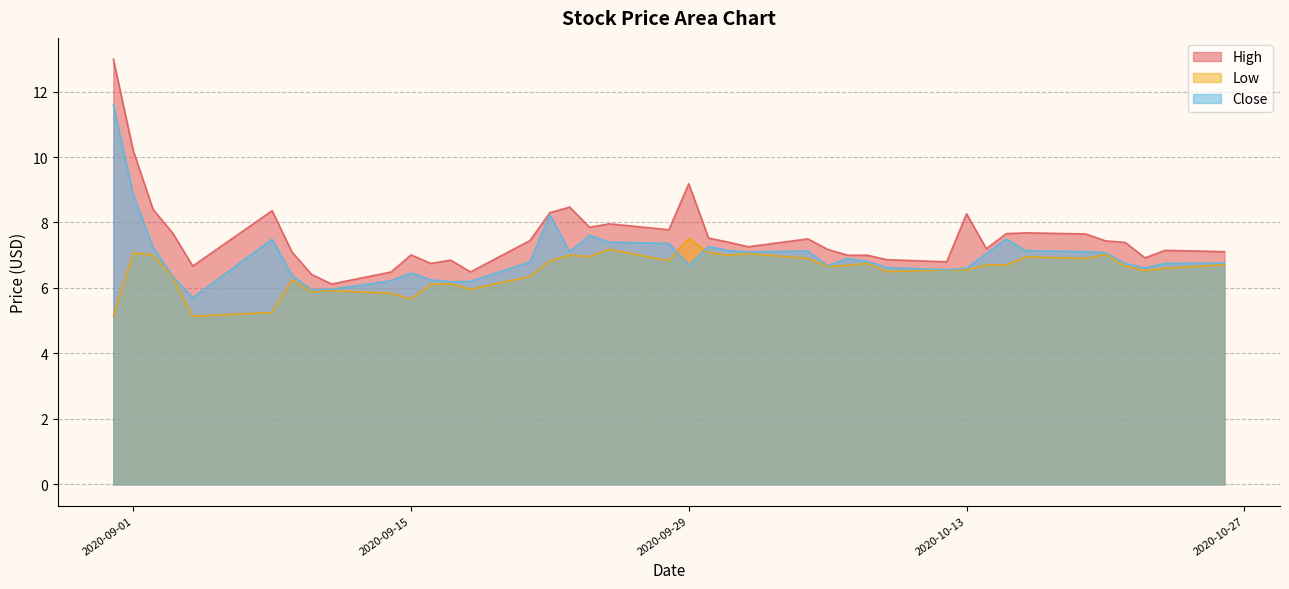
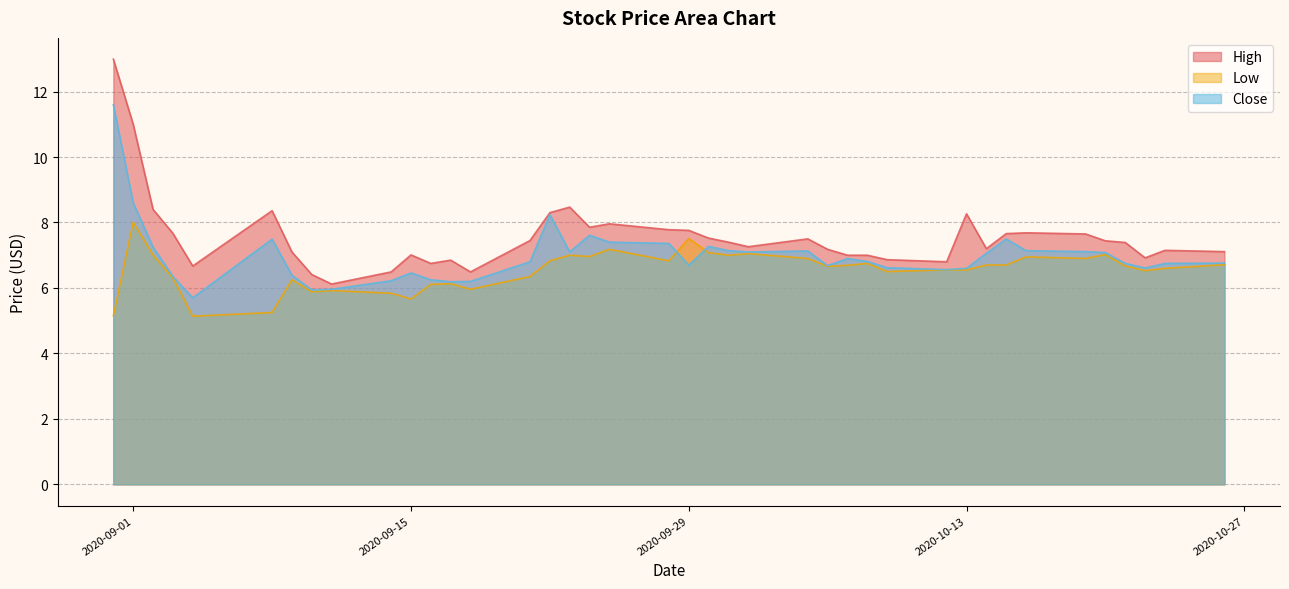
  {
    "High": {
-     "2020-09-01": 10.2,
+     "2020-09-01": 11.0,
      "2020-09-15": 7.0,
-     "2020-09-29": 9.2,
+     "2020-09-29": 7.8,
      "2020-10-13": 8.3
    },
    "Low": {
-     "2020-09-01": 7.1,
+     "2020-09-01": 8.0,
      "2020-09-15": 5.7,
      "2020-09-29": 7.5
    },
    "Close": {
-     "2020-09-01": 8.8,
+     "2020-09-01": 8.6,
      "2020-09-15": 6.5,
      "2020-09-29": 6.7
    }
  }
